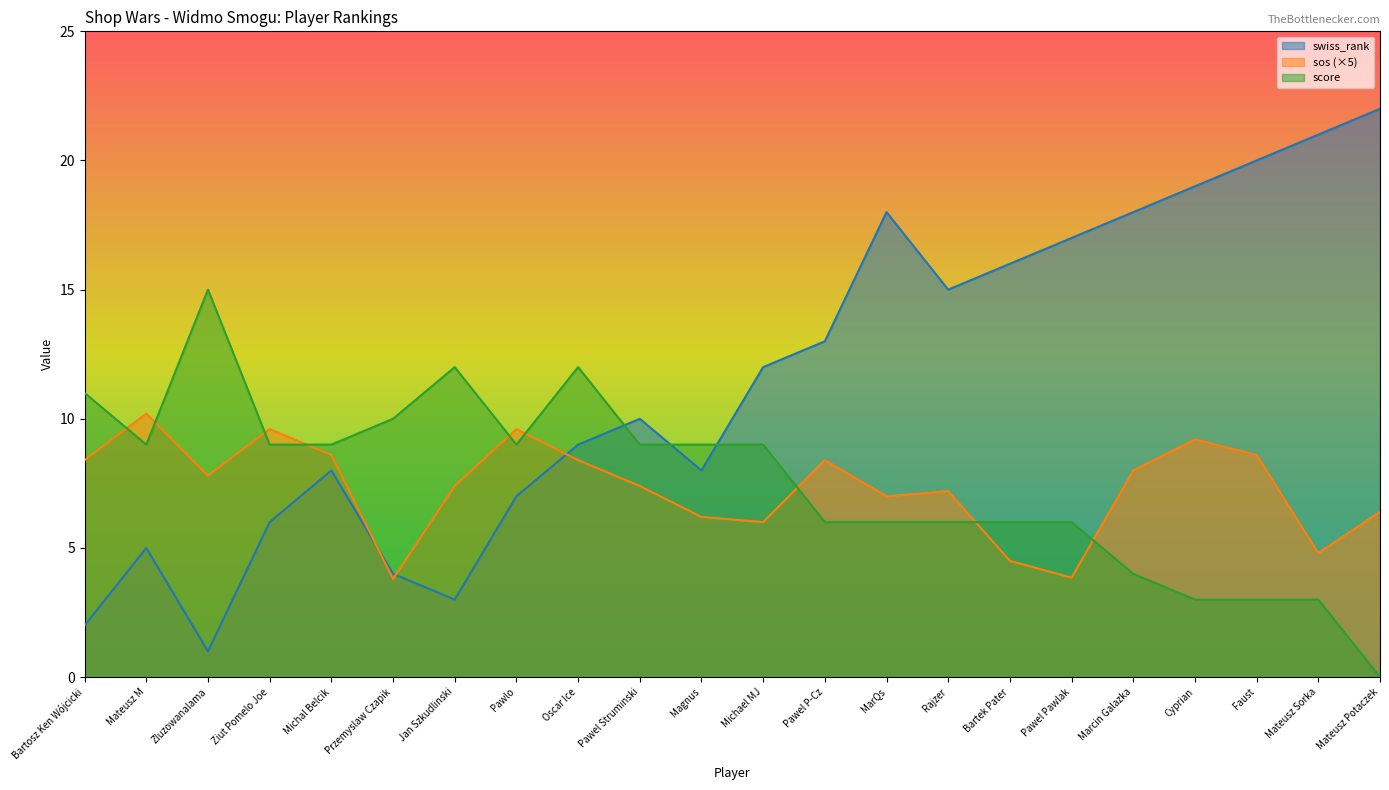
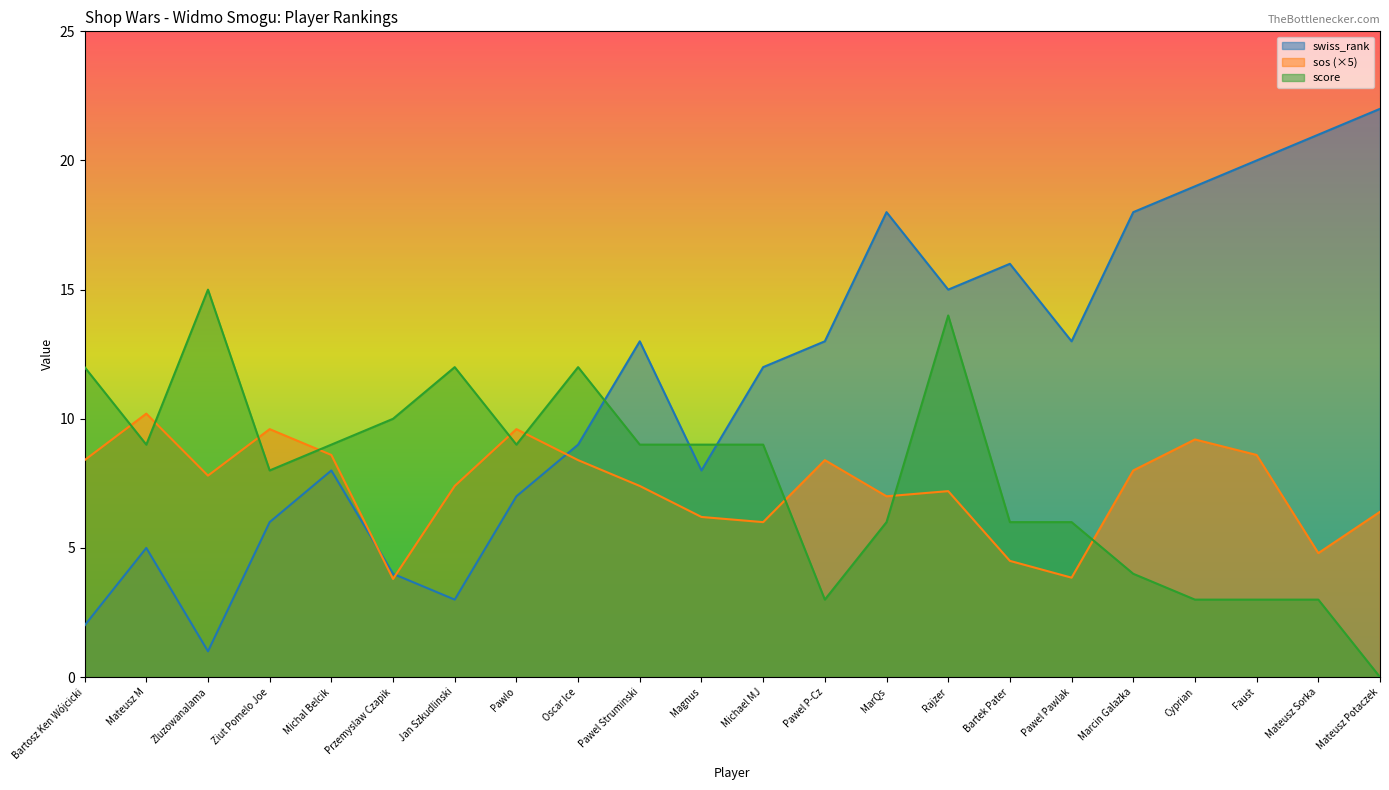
  {
    "swiss_rank": {
      "Bartosz Ken Wójcicki": 2,
      "Mateusz M": 5,
      "Zluzowanalama": 1,
      "Ziut Pomelo Joe": 6,
      "Michal Belcik": 8,
      "Przemyslaw Czapik": 4,
      "Jan Szkudlinski": 3,
      "Pawlo": 7,
      "Oscar Ice": 9,
-     "Pawel Struminski": 10,
+     "Pawel Struminski": 13,
      "Magnus": 8,
      "Michael MJ": 12,
      "Pawel P-Cz": 13,
      "MarQs": 18,
      "Rajzer": 15,
      "Bartek Pater": 16,
-     "Pawel Pawlak": 17,
+     "Pawel Pawlak": 13,
      "Marcin Galazka": 18,
      "Cyprian": 19,
      "Faust": 20,
      "Mateusz Sorka": 21,
      "Mateusz Potaczek": 22
    },
    "sos (×5)": {
      "Bartosz Ken Wójcicki": 8.4,
      "Mateusz M": 10.2,
      "Zluzowanalama": 7.8,
      "Ziut Pomelo Joe": 9.6,
      "Michal Belcik": 8.6,
      "Przemyslaw Czapik": 3.8,
      "Jan Szkudlinski": 7.4,
      "Pawlo": 9.6,
      "Oscar Ice": 8.4,
      "Pawel Struminski": 7.4,
      "Magnus": 6.2,
      "Michael MJ": 6,
      "Pawel P-Cz": 8.4,
      "MarQs": 7,
      "Rajzer": 7.2,
      "Bartek Pater": 4.5,
      "Pawel Pawlak": 3.9,
      "Marcin Galazka": 8,
      "Cyprian": 9.2,
      "Faust": 8.6,
      "Mateusz Sorka": 4.8,
      "Mateusz Potaczek": 6.4
    },
    "score": {
-     "Bartosz Ken Wójcicki": 11,
+     "Bartosz Ken Wójcicki": 12,
      "Mateusz M": 9,
      "Zluzowanalama": 15,
-     "Ziut Pomelo Joe": 9,
+     "Ziut Pomelo Joe": 8,
      "Michal Belcik": 9,
      "Przemyslaw Czapik": 10,
      "Jan Szkudlinski": 12,
      "Pawlo": 9,
      "Oscar Ice": 12,
      "Pawel Struminski": 9,
      "Magnus": 9,
      "Michael MJ": 9,
-     "Pawel P-Cz": 6,
+     "Pawel P-Cz": 3,
      "MarQs": 6,
-     "Rajzer": 6,
+     "Rajzer": 14,
      "Bartek Pater": 6,
      "Pawel Pawlak": 6,
      "Marcin Galazka": 4,
      "Cyprian": 3,
      "Faust": 3,
      "Mateusz Sorka": 3,
      "Mateusz Potaczek": 0
    }
  }
